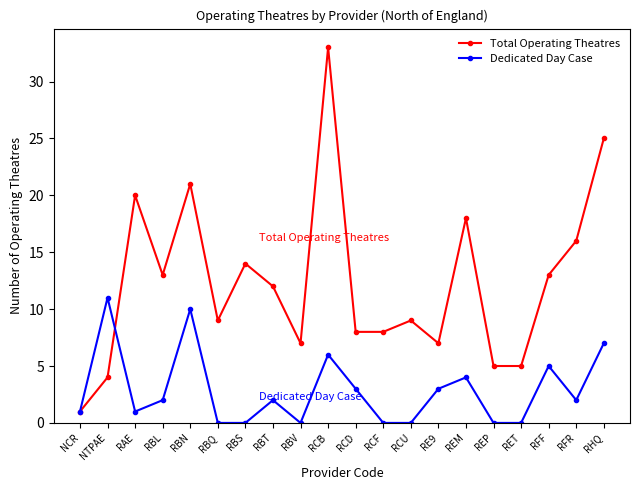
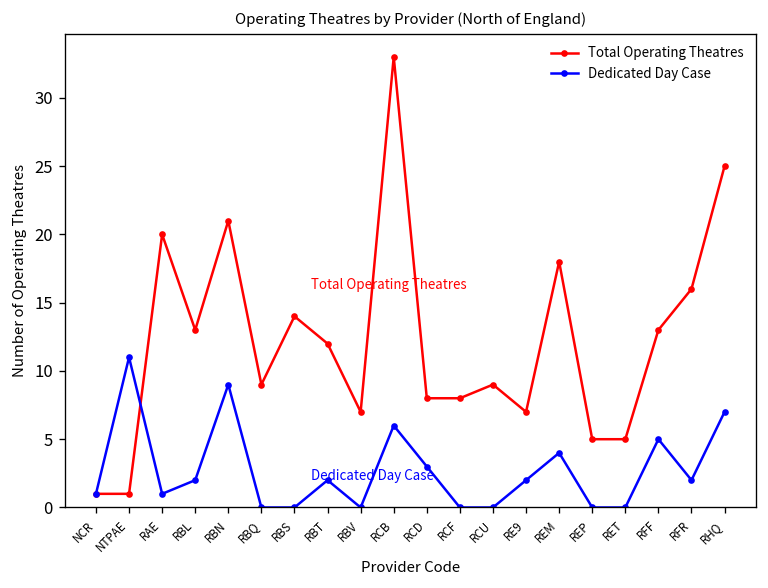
  {
    "Total Operating Theatres": {
-     "NTPAE": 4,
+     "NTPAE": 1,
      "RAE": 20,
      "RBL": 13,
      "RBN": 21,
      "RBQ": 9,
      "RBS": 14,
      "RBT": 12,
      "RBV": 7,
      "RCB": 33,
      "RCD": 8,
      "RCF": 8,
      "RCU": 9,
      "RE9": 7,
      "REM": 18,
      "REP": 5,
      "RET": 5,
      "RFF": 13,
      "RFR": 16,
      "RHQ": 25
    },
    "Dedicated Day Case": {
      "NTPAE": 11,
      "RAE": 1,
      "RBL": 2,
-     "RBN": 10,
+     "RBN": 9,
      "RBQ": 0,
      "RBS": 0,
      "RBT": 2,
      "RBV": 0,
      "RCB": 6,
      "RCD": 3,
      "RCF": 0,
      "RCU": 0,
-     "RE9": 3,
+     "RE9": 2,
      "REM": 4,
      "REP": 0,
      "RET": 0,
      "RFF": 5,
      "RFR": 2,
      "RHQ": 7
    }
  }
